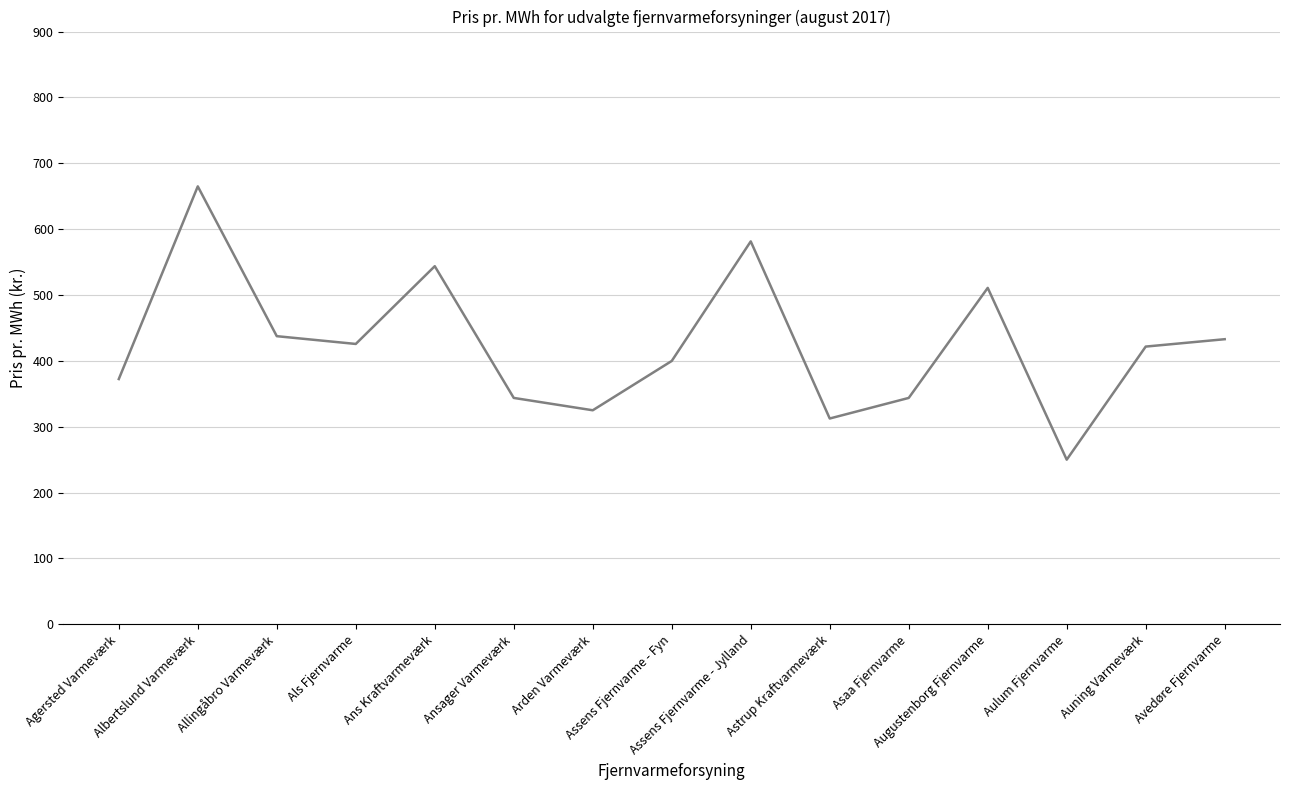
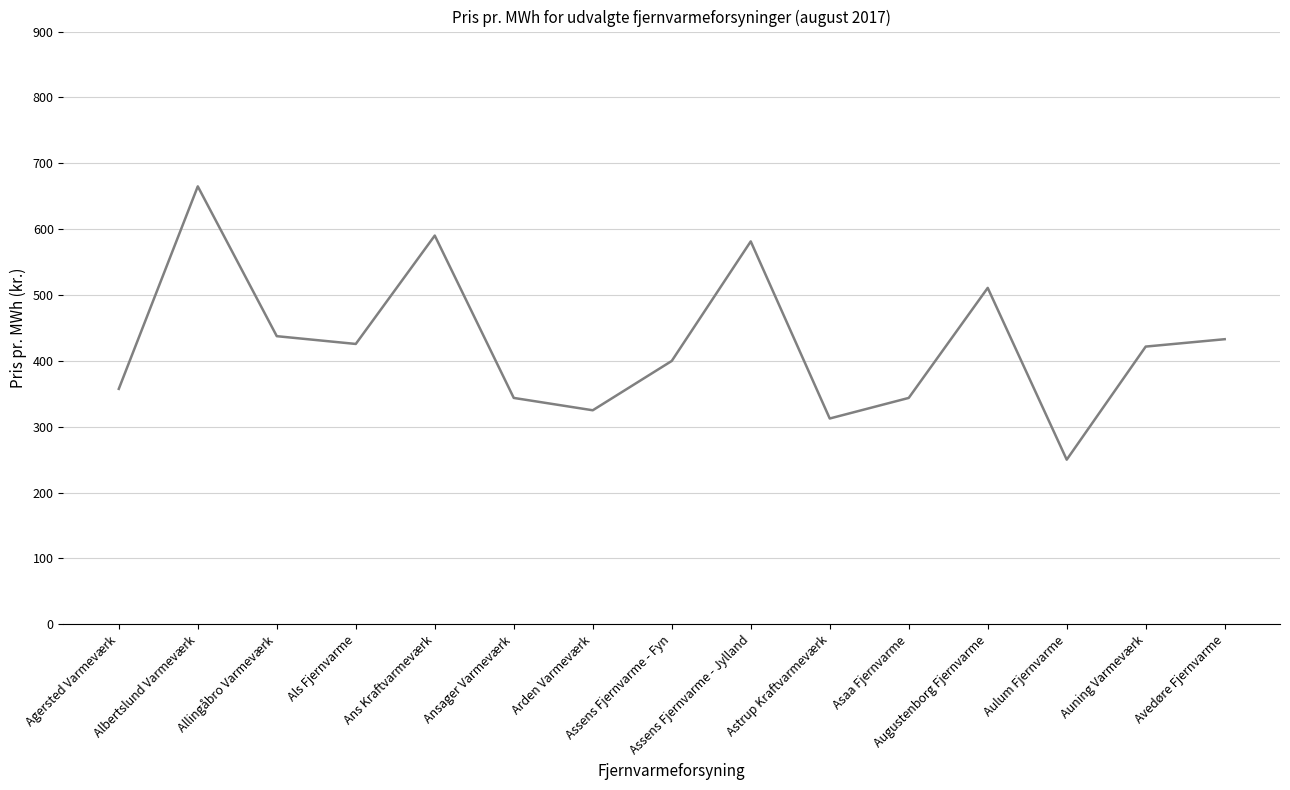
  {
-   "Agersted Varmeværk": 370,
+   "Agersted Varmeværk": 360,
    "Albertslund Varmeværk": 660,
    "Allingåbro Varmeværk": 440,
    "Als Fjernvarme": 430,
-   "Ans Kraftvarmeværk": 540,
+   "Ans Kraftvarmeværk": 590,
    "Ansager Varmeværk": 340,
    "Arden Varmeværk": 330,
    "Assens Fjernvarme - Fyn": 400,
    "Assens Fjernvarme - Jylland": 580,
    "Astrup Kraftvarmeværk": 310,
    "Asaa Fjernvarme": 340,
    "Augustenborg Fjernvarme": 510,
    "Aulum Fjernvarme": 250,
    "Auning Varmeværk": 420,
    "Avedøre Fjernvarme": 430
  }
